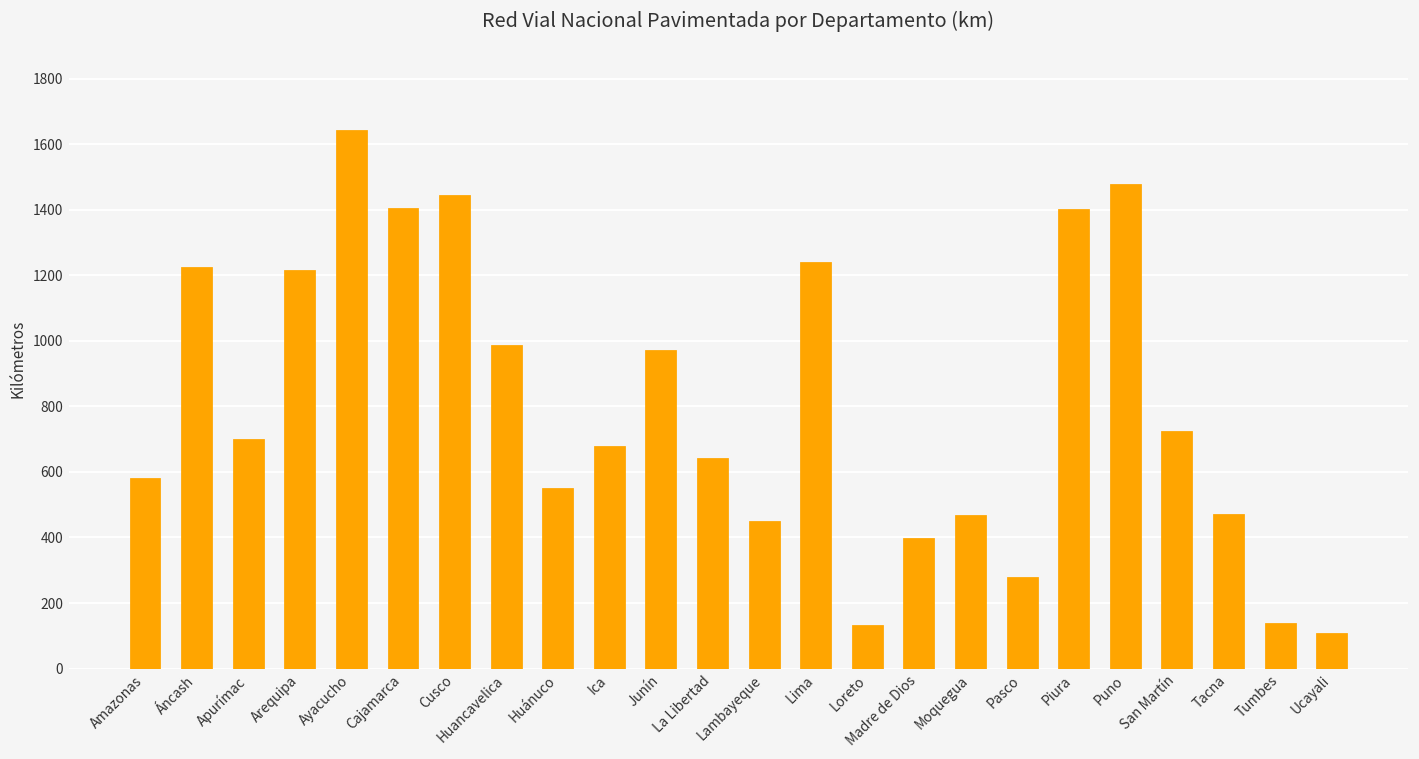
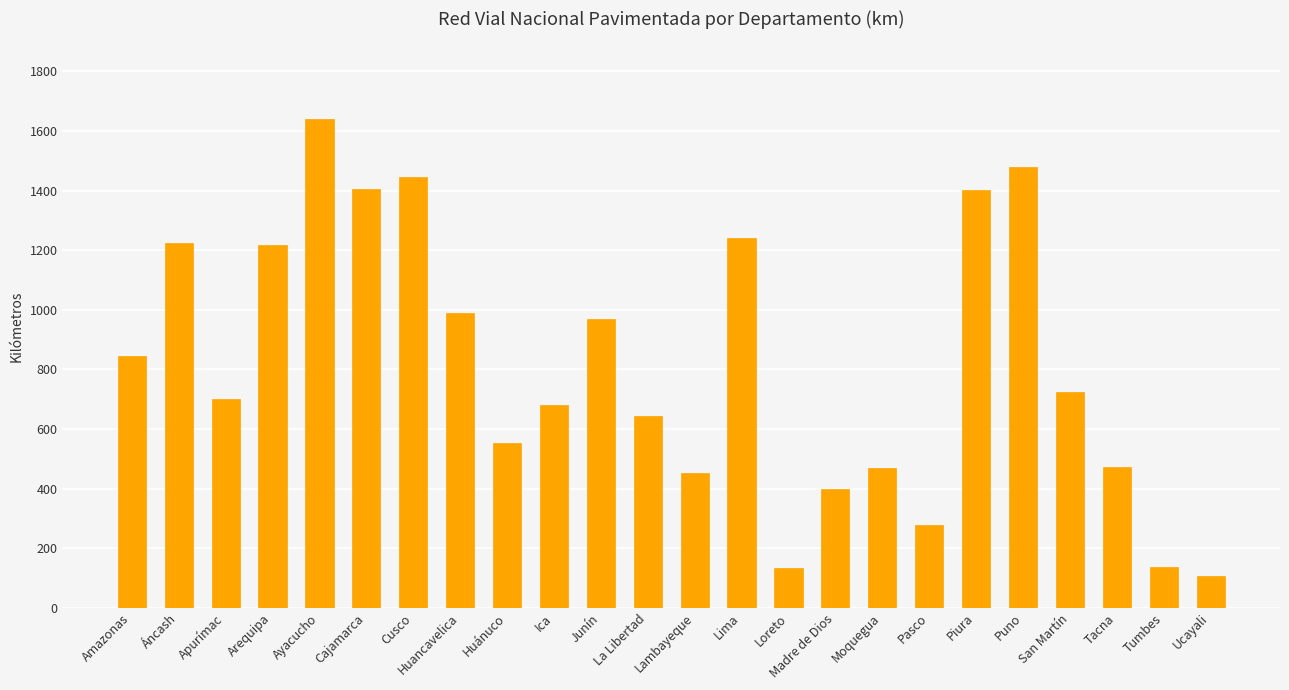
  {
-   "Amazonas": 580,
+   "Amazonas": 850,
    "Áncash": 1220,
    "Apurímac": 700,
    "Arequipa": 1220,
    "Ayacucho": 1640,
    "Cajamarca": 1400,
    "Cusco": 1440,
    "Huancavelica": 990,
    "Huánuco": 550,
    "Ica": 680,
    "Junín": 970,
    "La Libertad": 640,
    "Lambayeque": 450,
    "Lima": 1240,
    "Loreto": 130,
    "Madre de Dios": 400,
    "Moquegua": 470,
    "Pasco": 280,
    "Piura": 1400,
    "Puno": 1480,
    "San Martín": 720,
    "Tacna": 470,
    "Tumbes": 140,
    "Ucayali": 110
  }
